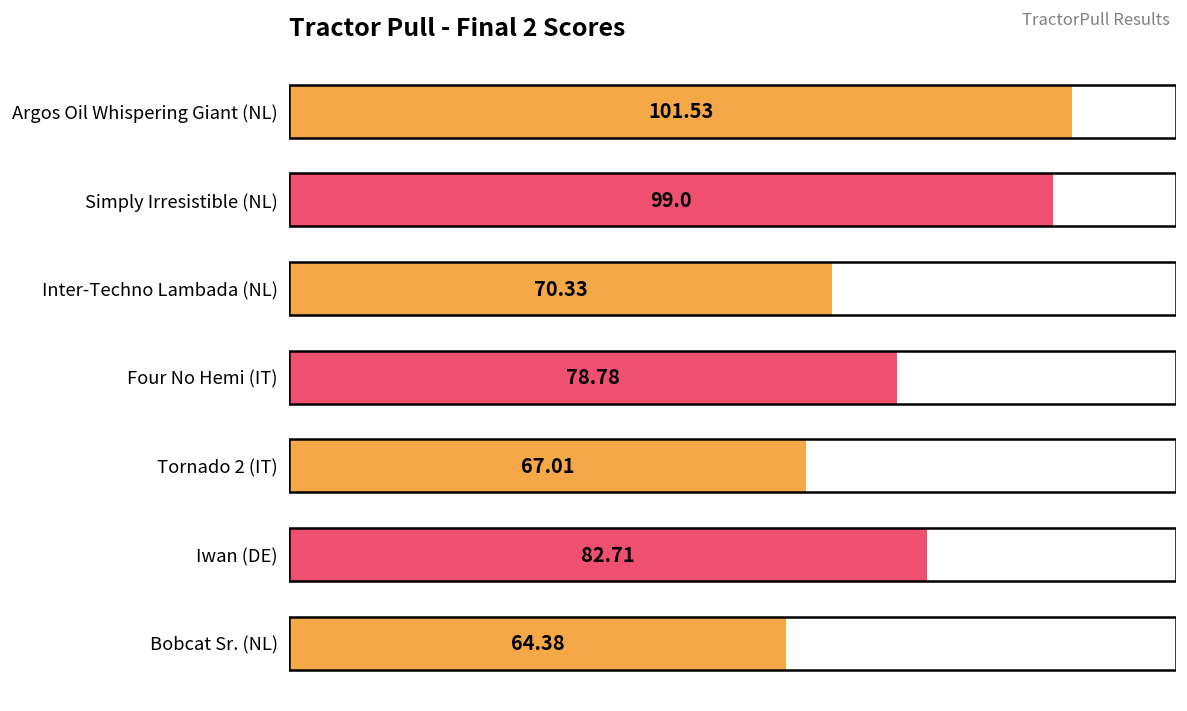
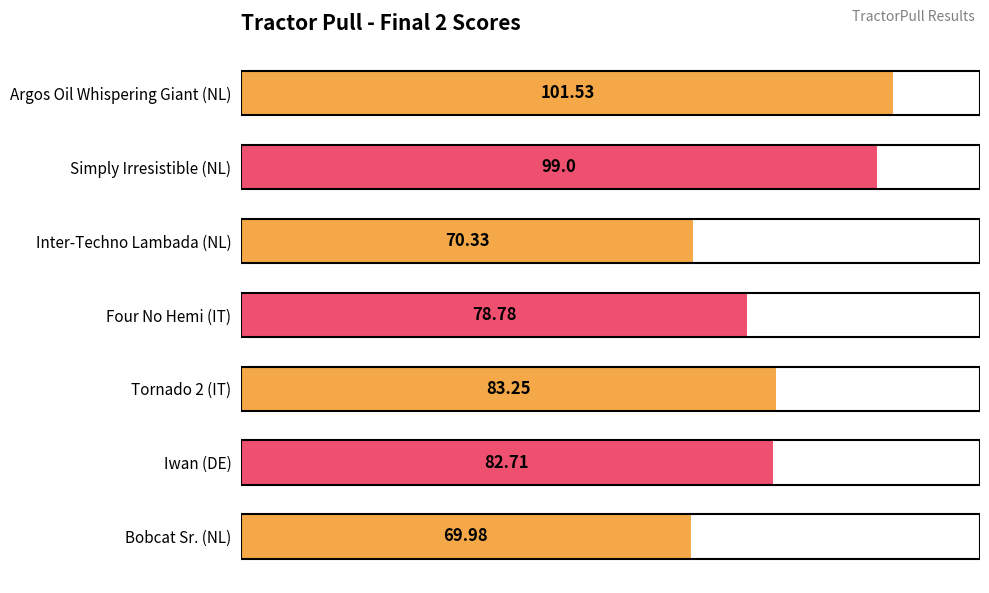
  {
    "Argos Oil Whispering Giant (NL)": 101.53,
    "Simply Irresistible (NL)": 99.0,
    "Inter-Techno Lambada (NL)": 70.33,
    "Four No Hemi (IT)": 78.78,
-   "Tornado 2 (IT)": 67.01,
+   "Tornado 2 (IT)": 83.25,
    "Iwan (DE)": 82.71,
-   "Bobcat Sr. (NL)": 64.38
+   "Bobcat Sr. (NL)": 69.98
  }
